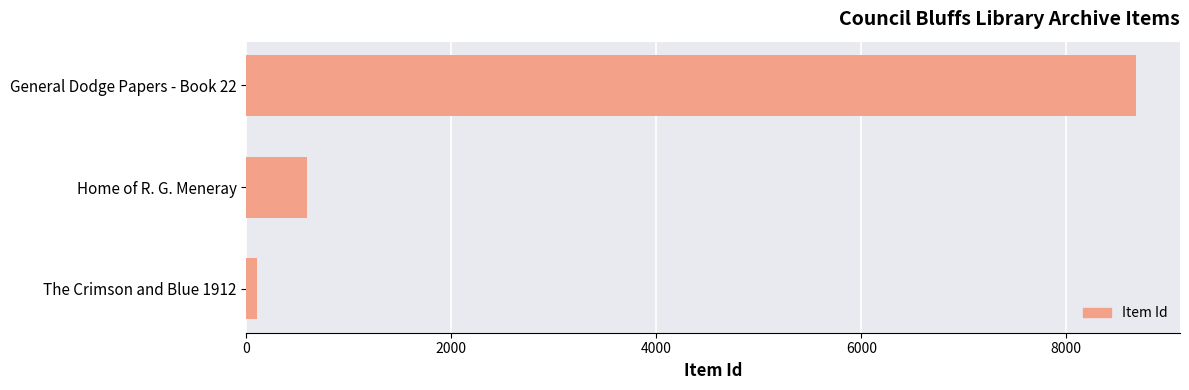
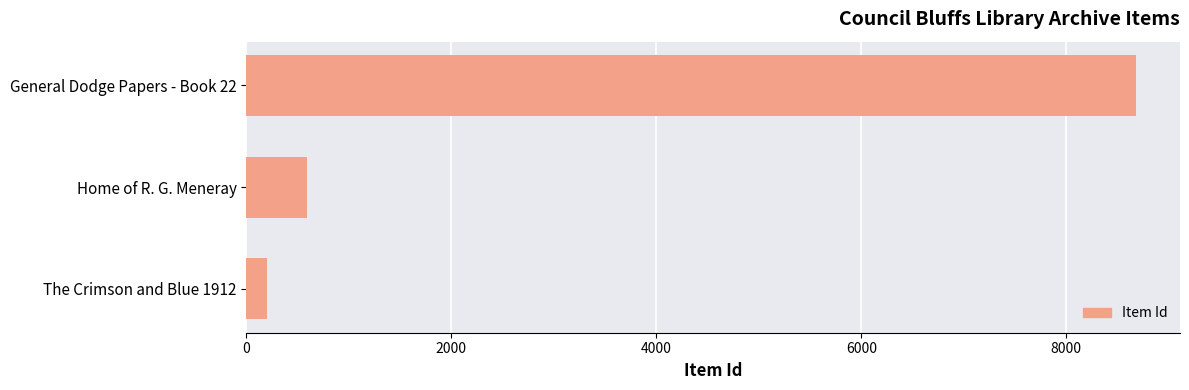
  {
    "General Dodge Papers - Book 22": 8680,
    "Home of R. G. Meneray": 590,
-   "The Crimson and Blue 1912": 100
+   "The Crimson and Blue 1912": 200
  }
